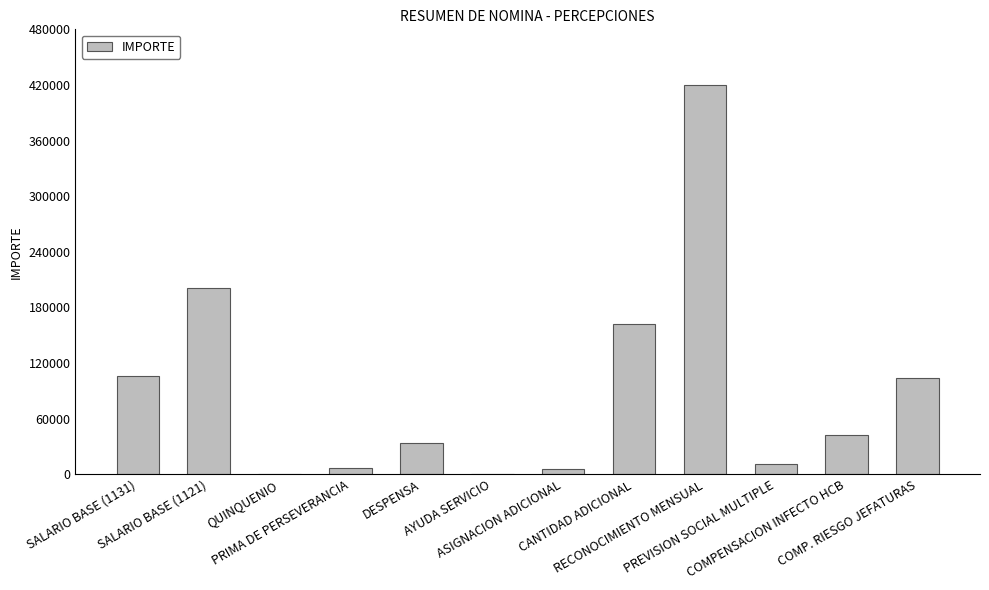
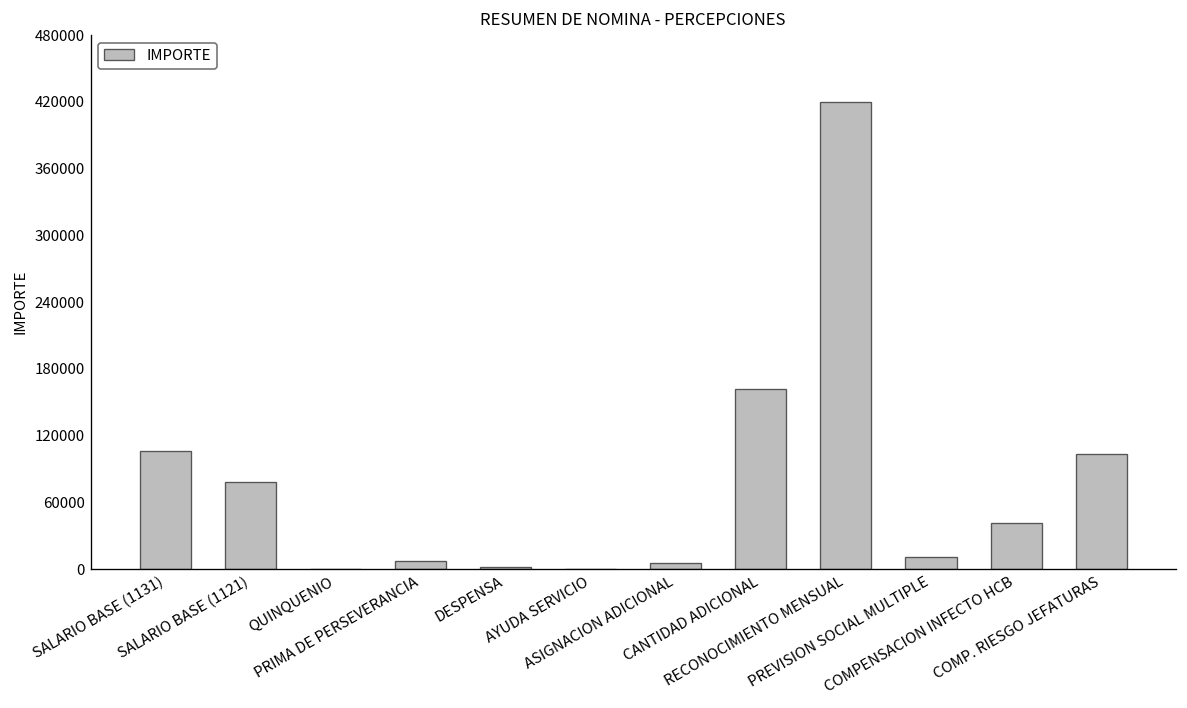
  {
    "SALARIO BASE (1131)": 110000,
-   "SALARIO BASE (1121)": 200000,
+   "SALARIO BASE (1121)": 80000,
    "PRIMA DE PERSEVERANCIA": 10000,
-   "DESPENSA": 30000,
+   "DESPENSA": 0,
    "ASIGNACION ADICIONAL": 10000,
    "CANTIDAD ADICIONAL": 160000,
    "RECONOCIMIENTO MENSUAL": 420000,
    "PREVISION SOCIAL MULTIPLE": 10000,
    "COMPENSACION INFECTO HCB": 40000,
    "COMP. RIESGO JEFATURAS": 100000
  }
